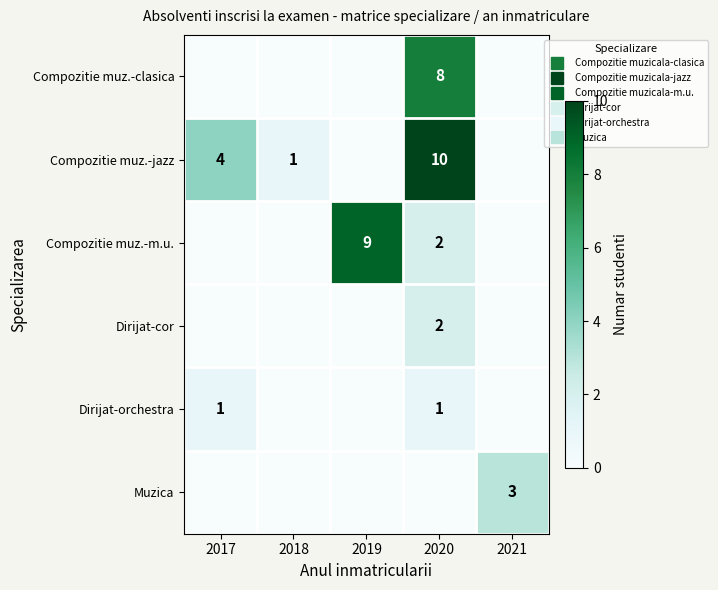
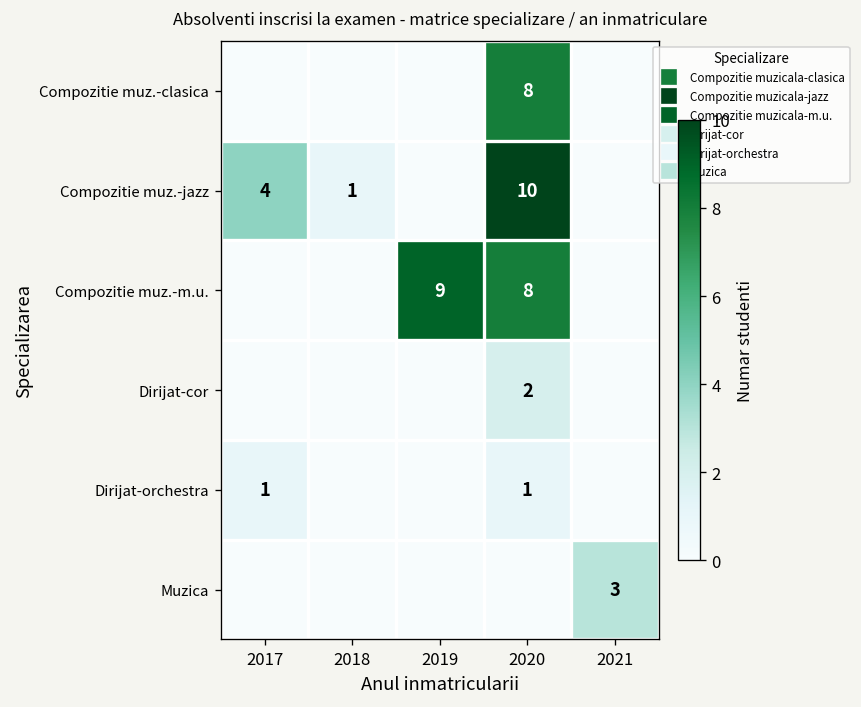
  {
    "Compozitie muz.-clasica": {
      "2020": 8
    },
    "Compozitie muz.-jazz": {
      "2017": 4,
      "2018": 1,
      "2020": 10
    },
    "Compozitie muz.-m.u.": {
      "2019": 9,
-     "2020": 2
+     "2020": 8
    },
    "Dirijat-cor": {
      "2020": 2
    },
    "Dirijat-orchestra": {
      "2017": 1,
      "2020": 1
    },
    "Muzica": {
      "2021": 3
    }
  }
